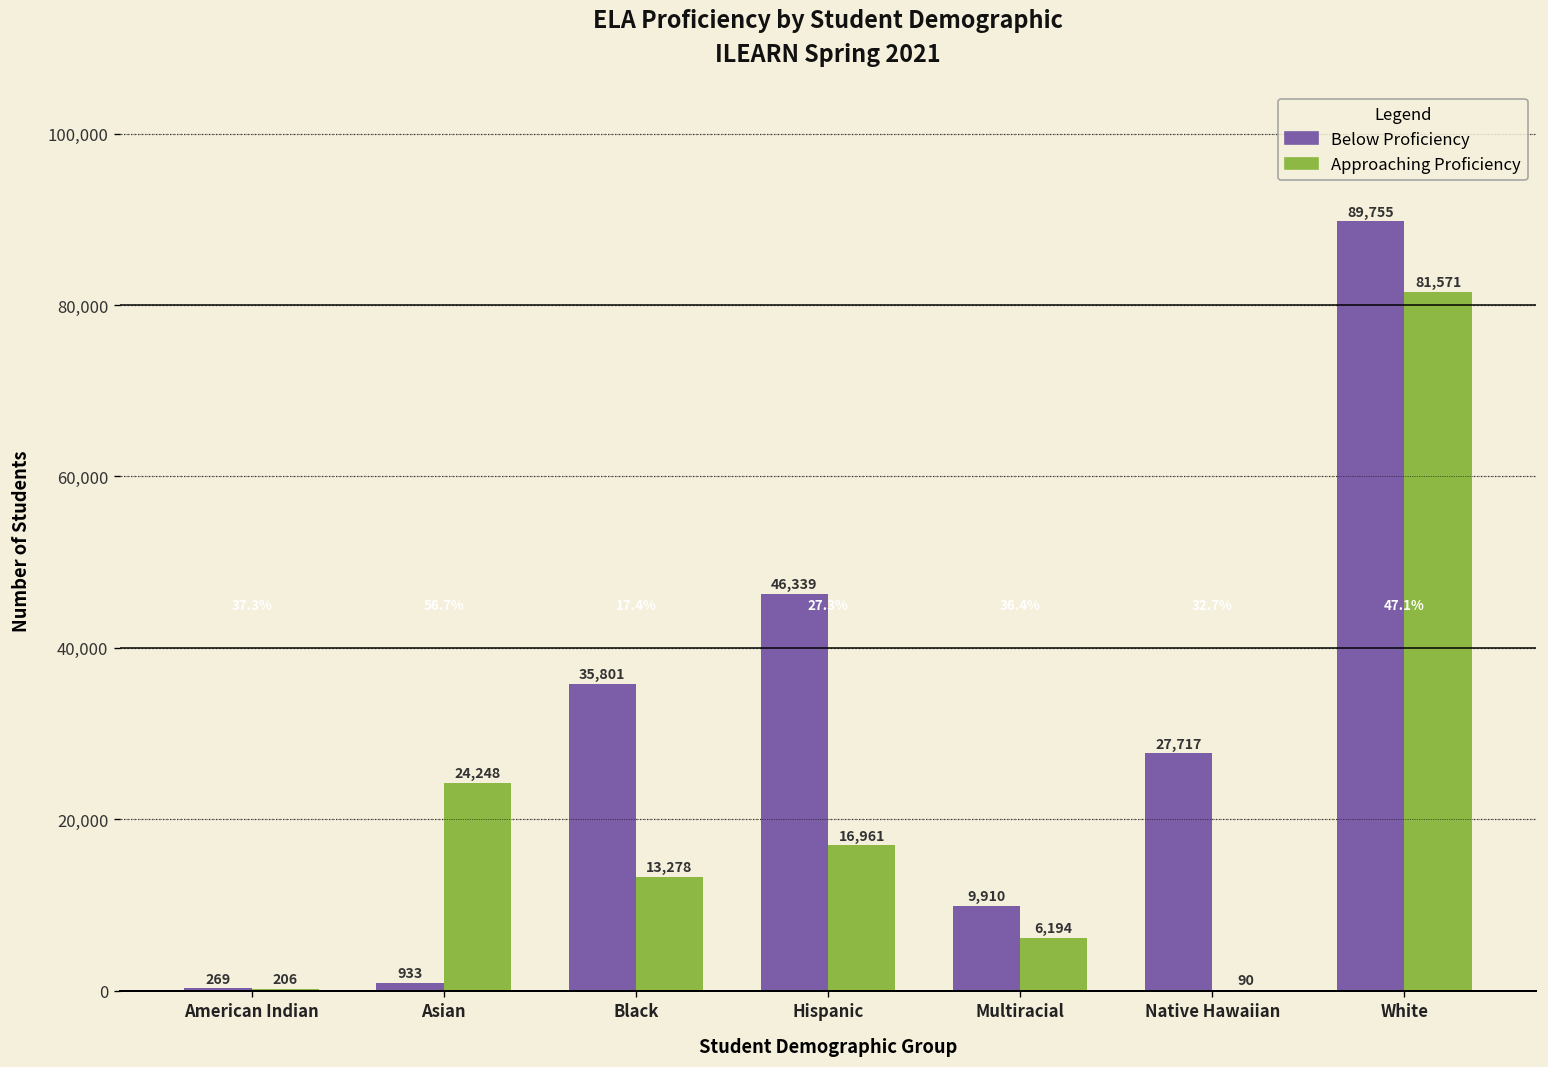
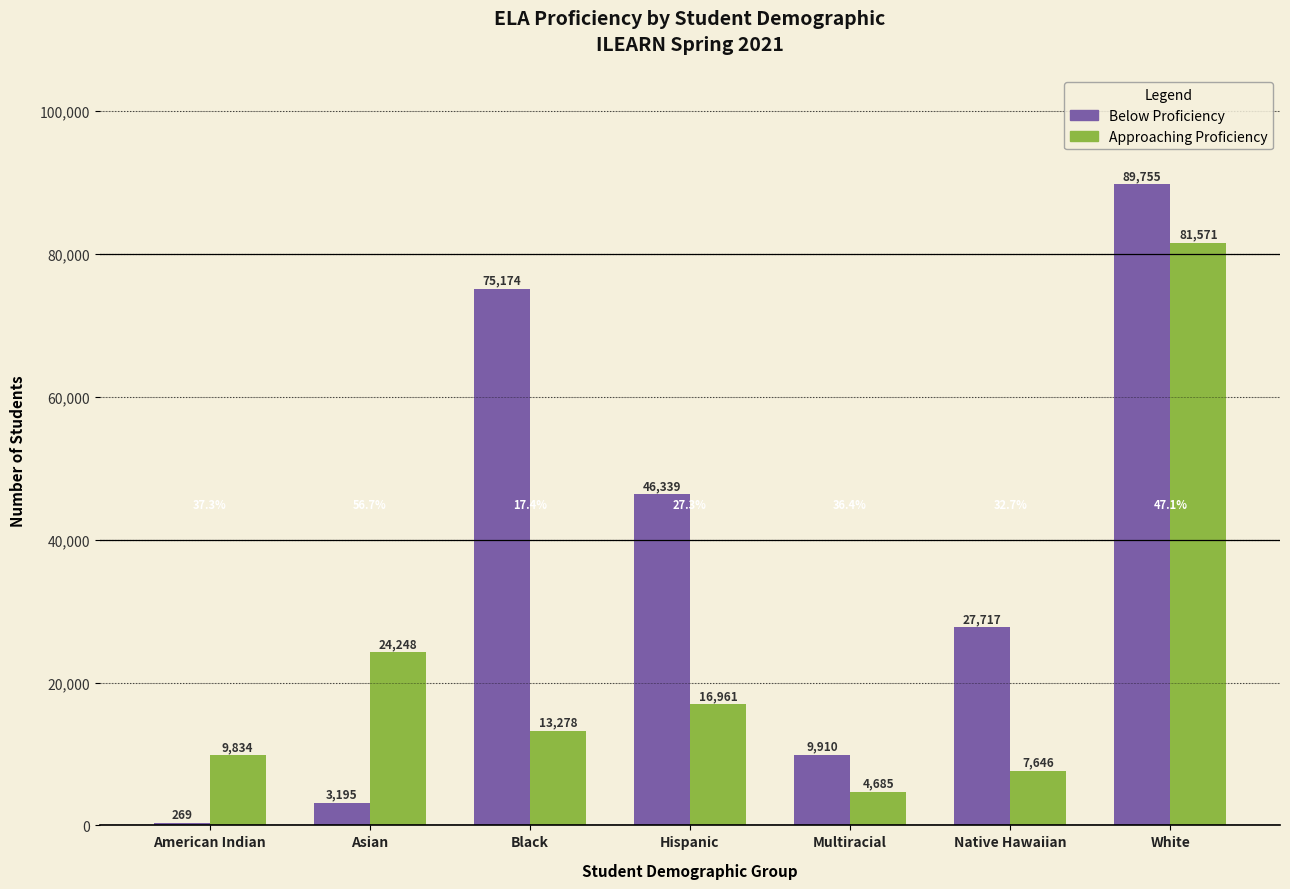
  {
    "Below Proficiency": {
      "American Indian": "269",
-     "Asian": "933",
-     "Black": "35,801",
+     "Asian": "3,195",
+     "Black": "75,174",
      "Hispanic": "46,339",
      "Multiracial": "9,910",
      "Native Hawaiian": "27,717",
      "White": "89,755"
    },
    "Approaching Proficiency": {
-     "American Indian": "206",
+     "American Indian": "9,834",
      "Asian": "24,248",
      "Black": "13,278",
      "Hispanic": "16,961",
-     "Multiracial": "6,194",
-     "Native Hawaiian": "90",
+     "Multiracial": "4,685",
+     "Native Hawaiian": "7,646",
      "White": "81,571"
    }
  }
